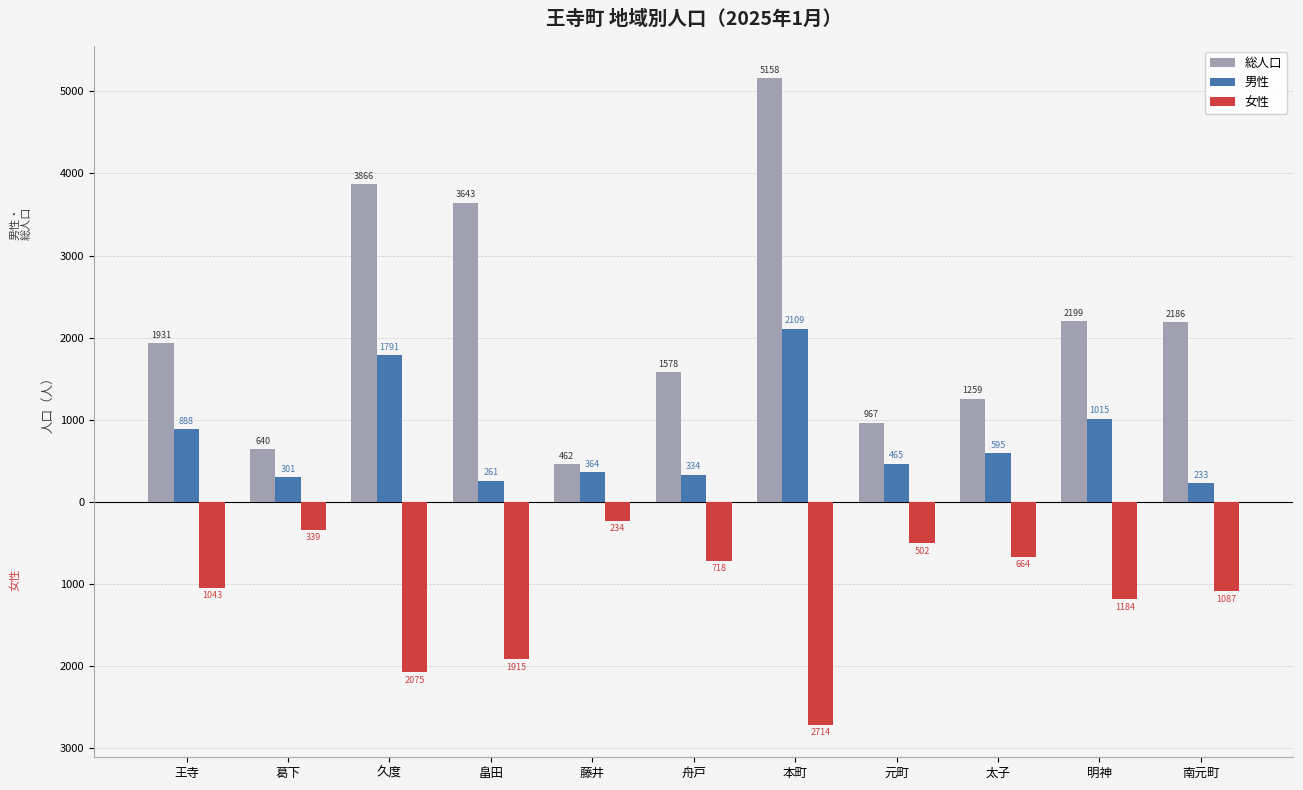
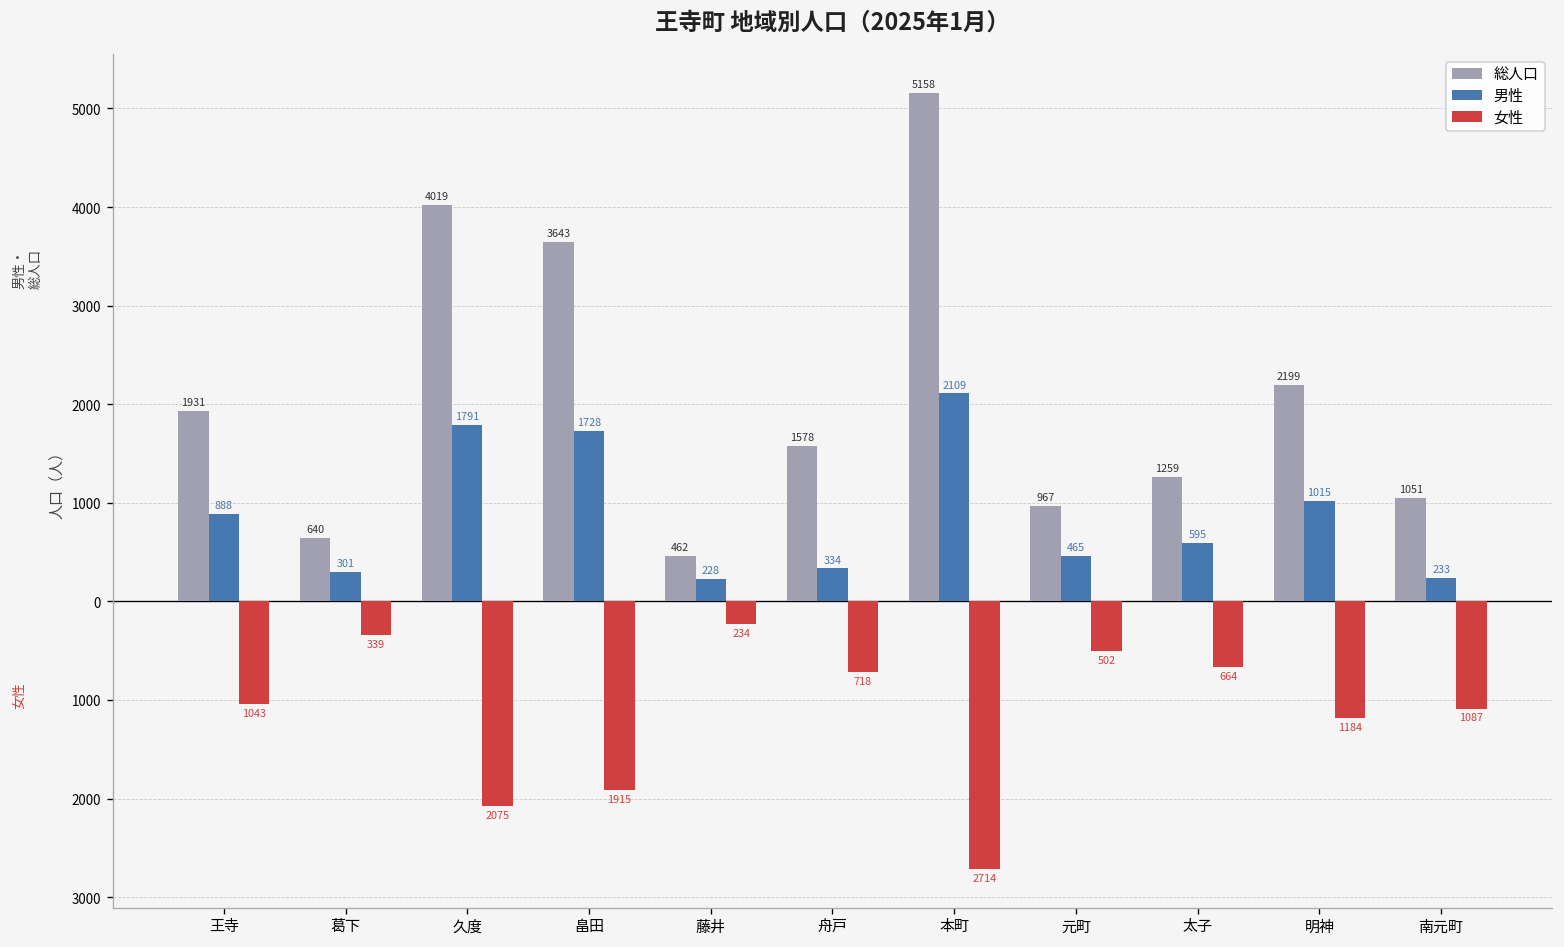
  {
    "総人口": {
      "王寺": 1931,
      "葛下": 640,
-     "久度": 3866,
+     "久度": 4019,
      "畠田": 3643,
      "藤井": 462,
      "舟戸": 1578,
      "本町": 5158,
      "元町": 967,
      "太子": 1259,
      "明神": 2199,
-     "南元町": 2186
+     "南元町": 1051
    },
    "男性": {
      "王寺": 888,
      "葛下": 301,
      "久度": 1791,
-     "畠田": 261,
-     "藤井": 364,
+     "畠田": 1728,
+     "藤井": 228,
      "舟戸": 334,
      "本町": 2109,
      "元町": 465,
      "太子": 595,
      "明神": 1015,
      "南元町": 233
    }
  }
